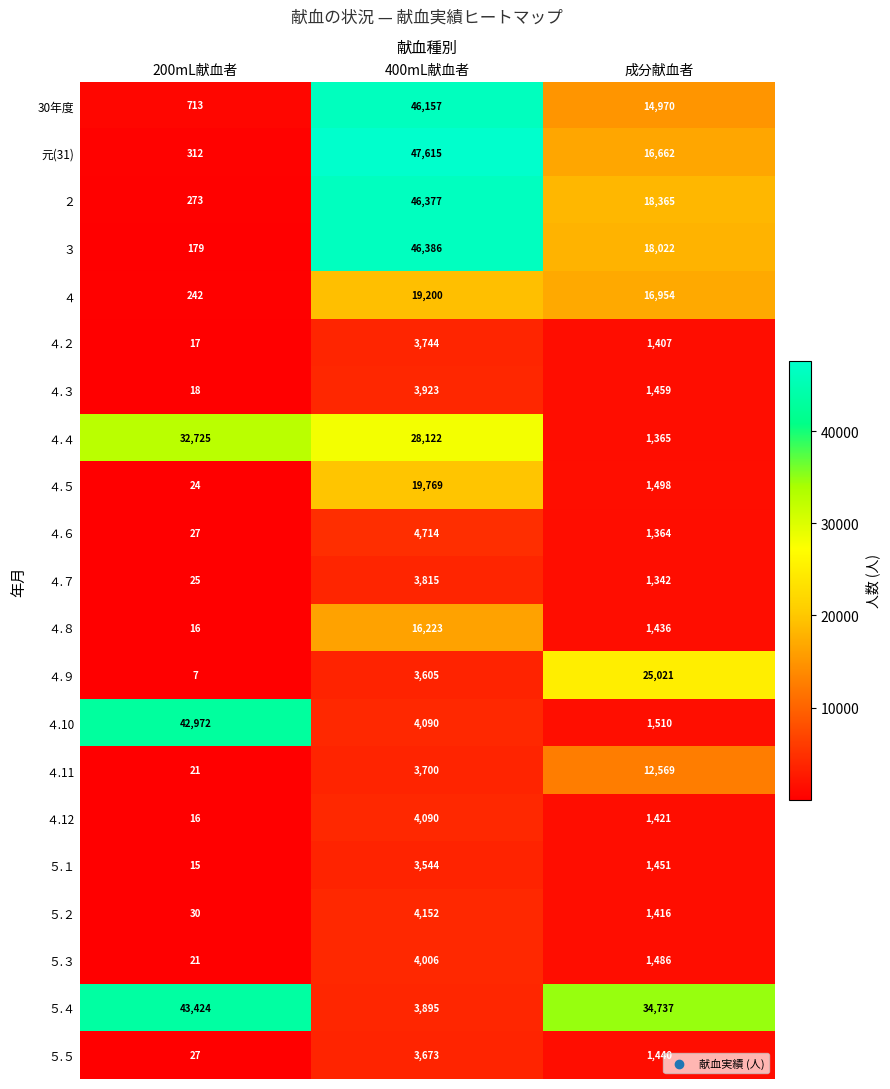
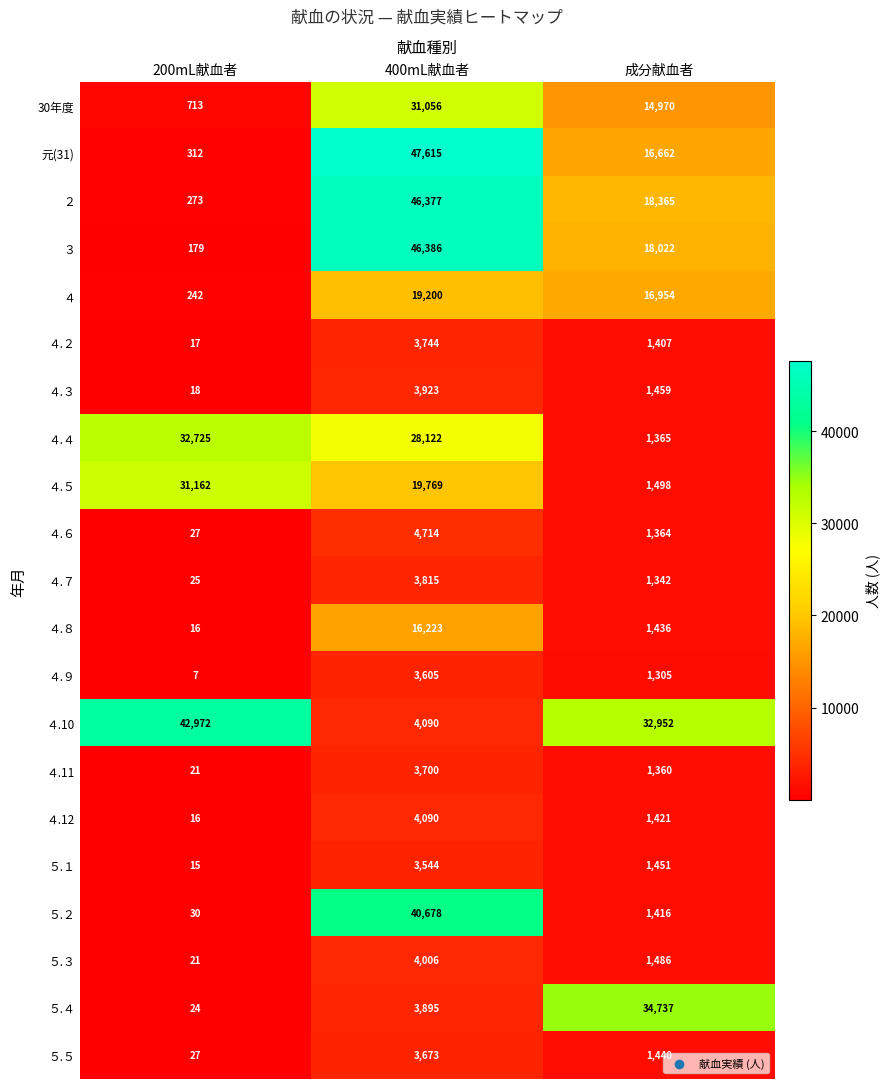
  {
    "30年度": {
      "200mL献血者": "713",
-     "400mL献血者": "46,157",
+     "400mL献血者": "31,056",
      "成分献血者": "14,970"
    },
    "元(31)": {
      "200mL献血者": "312",
      "400mL献血者": "47,615",
      "成分献血者": "16,662"
    },
    "２": {
      "200mL献血者": "273",
      "400mL献血者": "46,377",
      "成分献血者": "18,365"
    },
    "３": {
      "200mL献血者": "179",
      "400mL献血者": "46,386",
      "成分献血者": "18,022"
    },
    "４": {
      "200mL献血者": "242",
      "400mL献血者": "19,200",
      "成分献血者": "16,954"
    },
    "４.２": {
      "200mL献血者": "17",
      "400mL献血者": "3,744",
      "成分献血者": "1,407"
    },
    "４.３": {
      "200mL献血者": "18",
      "400mL献血者": "3,923",
      "成分献血者": "1,459"
    },
    "４.４": {
      "200mL献血者": "32,725",
      "400mL献血者": "28,122",
      "成分献血者": "1,365"
    },
    "４.５": {
-     "200mL献血者": "24",
+     "200mL献血者": "31,162",
      "400mL献血者": "19,769",
      "成分献血者": "1,498"
    },
    "４.６": {
      "200mL献血者": "27",
      "400mL献血者": "4,714",
      "成分献血者": "1,364"
    },
    "４.７": {
      "200mL献血者": "25",
      "400mL献血者": "3,815",
      "成分献血者": "1,342"
    },
    "４.８": {
      "200mL献血者": "16",
      "400mL献血者": "16,223",
      "成分献血者": "1,436"
    },
    "４.９": {
      "200mL献血者": "7",
      "400mL献血者": "3,605",
-     "成分献血者": "25,021"
+     "成分献血者": "1,305"
    },
    "４.10": {
      "200mL献血者": "42,972",
      "400mL献血者": "4,090",
-     "成分献血者": "1,510"
+     "成分献血者": "32,952"
    },
    "４.11": {
      "200mL献血者": "21",
      "400mL献血者": "3,700",
-     "成分献血者": "12,569"
+     "成分献血者": "1,360"
    },
    "４.12": {
      "200mL献血者": "16",
      "400mL献血者": "4,090",
      "成分献血者": "1,421"
    },
    "５.１": {
      "200mL献血者": "15",
      "400mL献血者": "3,544",
      "成分献血者": "1,451"
    },
    "５.２": {
      "200mL献血者": "30",
-     "400mL献血者": "4,152",
+     "400mL献血者": "40,678",
      "成分献血者": "1,416"
    },
    "５.３": {
      "200mL献血者": "21",
      "400mL献血者": "4,006",
      "成分献血者": "1,486"
    },
    "５.４": {
-     "200mL献血者": "43,424",
+     "200mL献血者": "24",
      "400mL献血者": "3,895",
      "成分献血者": "34,737"
    },
    "５.５": {
      "200mL献血者": "27",
      "400mL献血者": "3,673"
    }
  }
